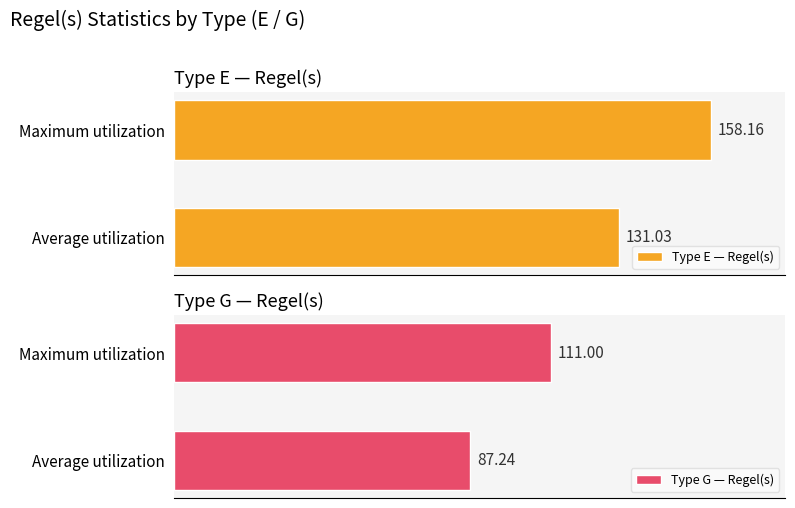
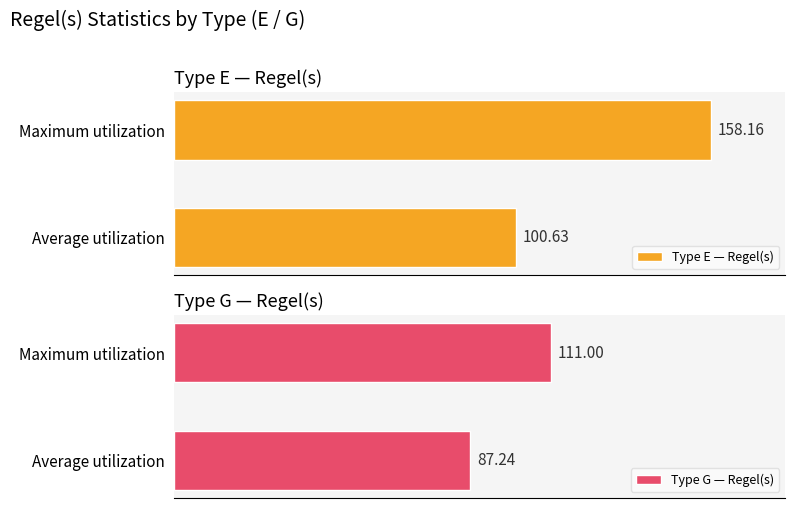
  {
    "Type E — Regel(s)": {
      "Maximum utilization": 158.16,
-     "Average utilization": 131.03
+     "Average utilization": 100.63
    },
    "Type G — Regel(s)": {
      "Maximum utilization": 111.00,
      "Average utilization": 87.24
    }
  }
